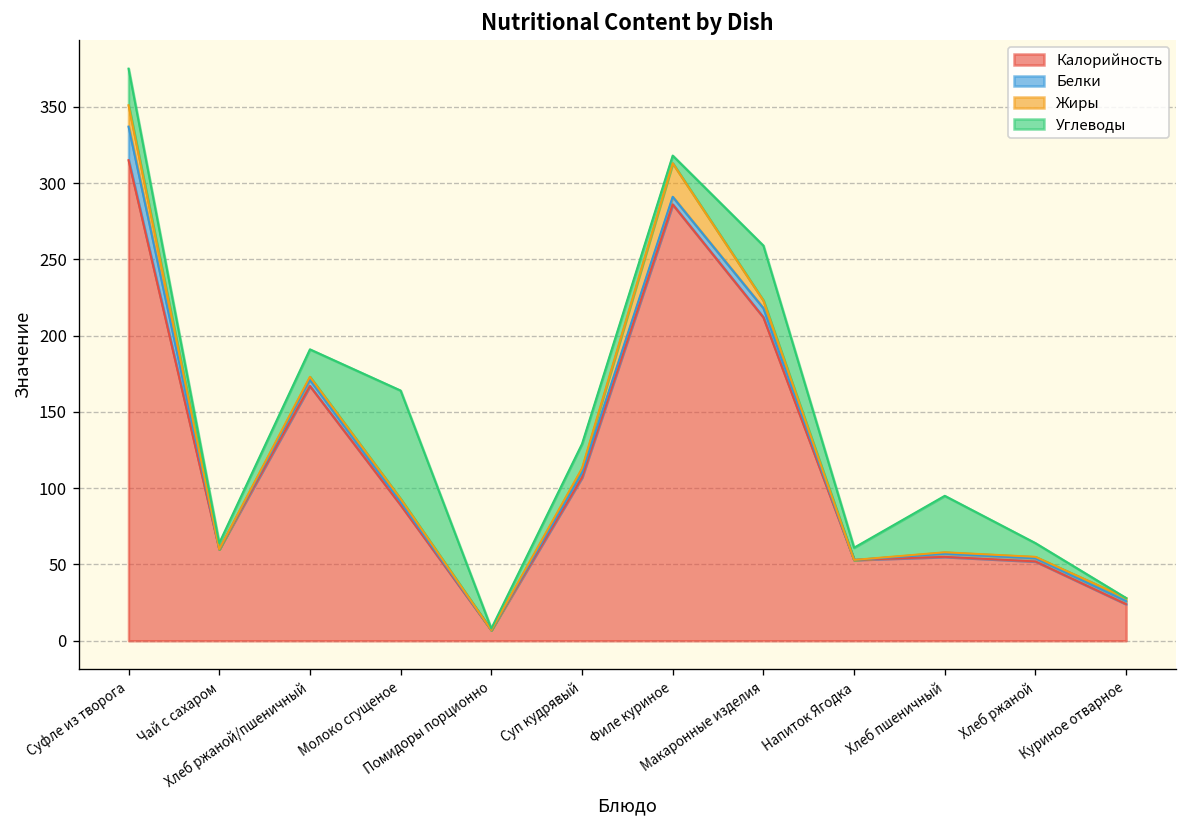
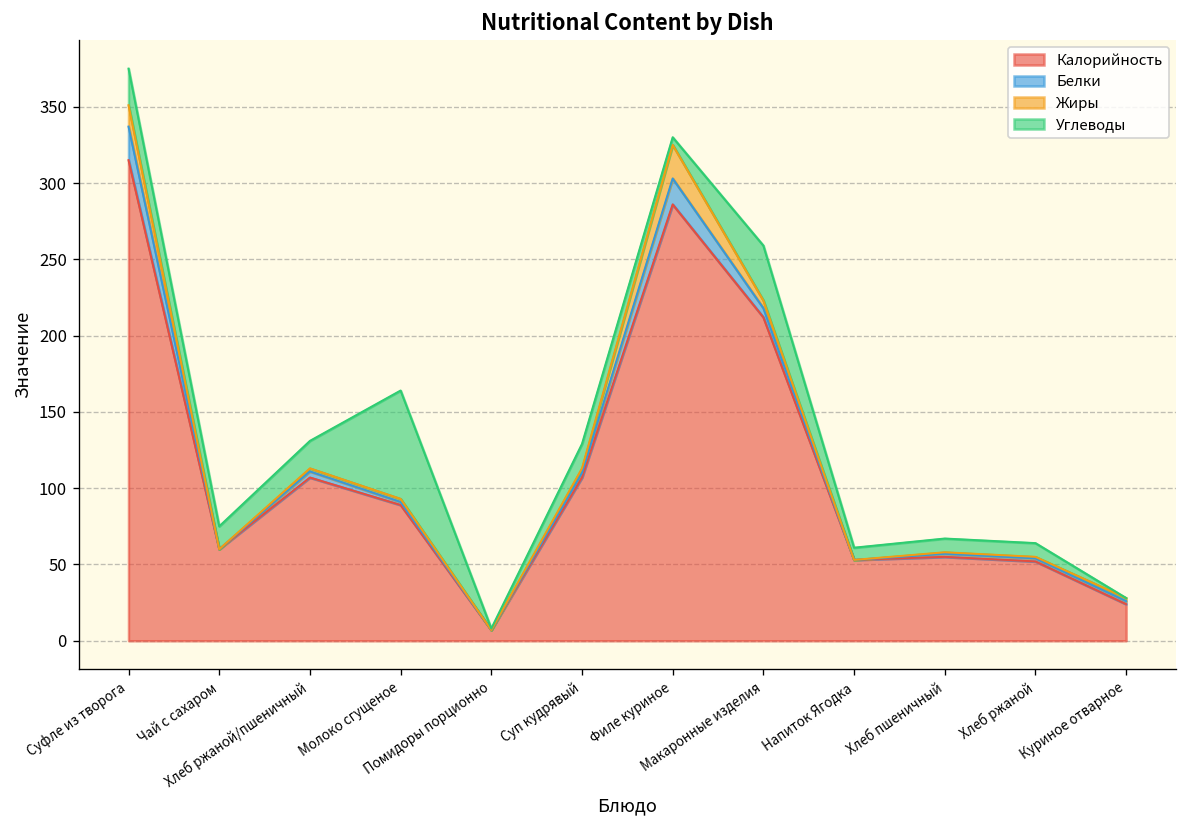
  {
    "Калорийность": {
      "Суфле из творога": 315,
-     "Хлеб ржаной/пшеничный": 167,
+     "Хлеб ржаной/пшеничный": 107,
      "Суп кудрявый": 107,
      "Филе куриное": 286,
      "Макаронные изделия": 212
    },
    "Белки": {
      "Суфле из творога": 22,
      "Суп кудрявый": 3,
-     "Филе куриное": 5,
+     "Филе куриное": 17,
      "Макаронные изделия": 6
    },
    "Жиры": {
      "Суфле из творога": 14,
      "Молоко сгущеное": 2,
      "Суп кудрявый": 3,
      "Филе куриное": 22,
      "Макаронные изделия": 5
    },
    "Углеводы": {
      "Суфле из творога": 24,
-     "Чай с сахаром": 4,
+     "Чай с сахаром": 15,
      "Хлеб ржаной/пшеничный": 18,
      "Молоко сгущеное": 71,
      "Суп кудрявый": 16,
      "Филе куриное": 5,
      "Макаронные изделия": 36,
      "Напиток Ягодка": 8,
-     "Хлеб пшеничный": 37,
+     "Хлеб пшеничный": 9,
      "Хлеб ржаной": 9
    }
  }
